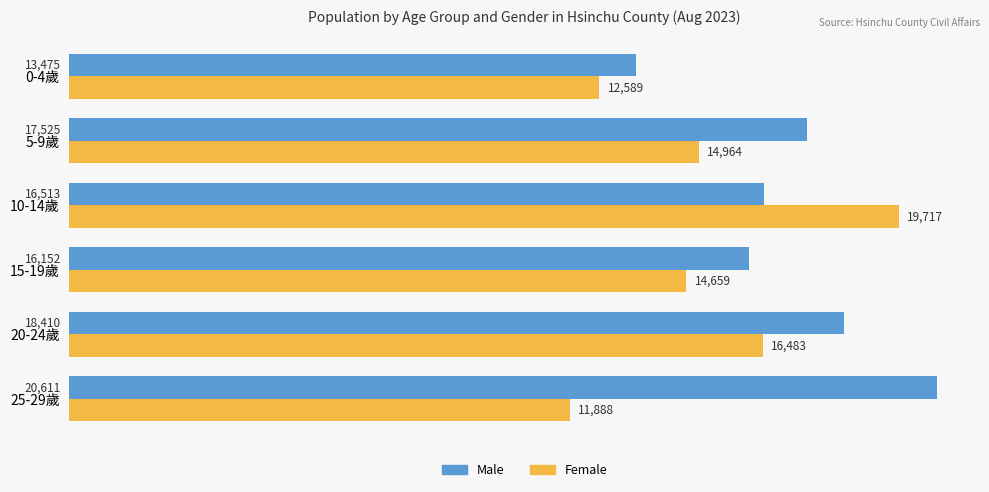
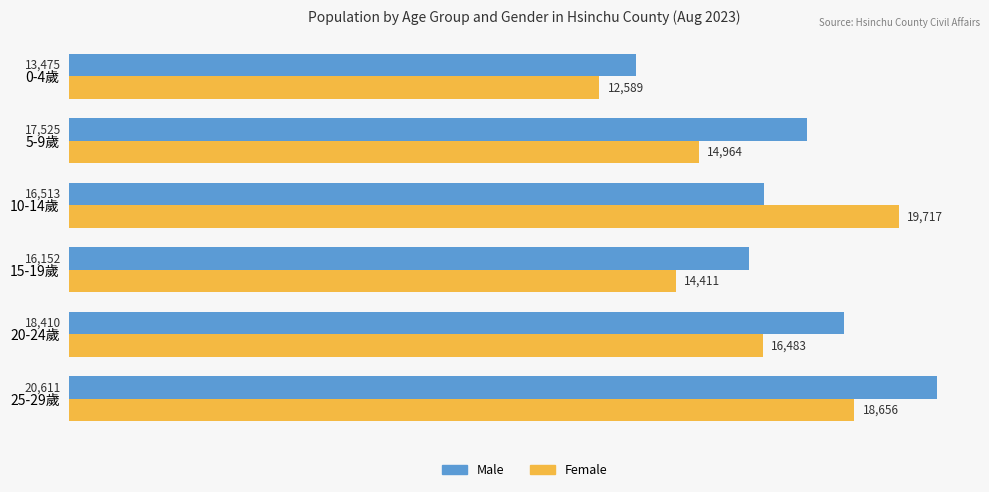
  {
    "Female": {
      "0-4歲": "12,589",
      "5-9歲": "14,964",
      "10-14歲": "19,717",
-     "15-19歲": "14,659",
+     "15-19歲": "14,411",
      "20-24歲": "16,483",
-     "25-29歲": "11,888"
+     "25-29歲": "18,656"
    }
  }
